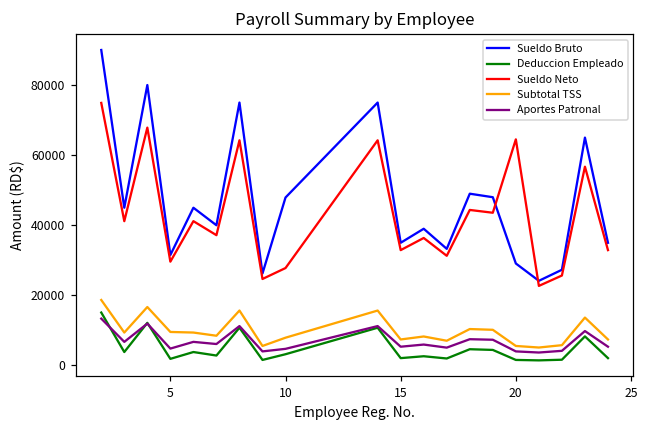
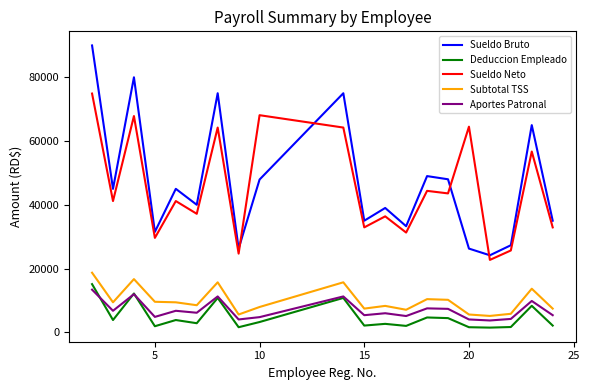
  {
    "Sueldo Bruto": {
      "5": 32000,
      "10": 48000,
      "15": 35000,
-     "20": 29000
+     "20": 26000
    },
    "Deduccion Empleado": {
      "5": 2000,
      "10": 3000,
      "15": 2000,
      "20": 2000
    },
    "Sueldo Neto": {
      "5": 30000,
-     "10": 28000,
+     "10": 68000,
      "15": 33000,
      "20": 65000
    },
    "Subtotal TSS": {
      "5": 10000,
      "10": 8000,
      "15": 7000,
      "20": 6000
    },
    "Aportes Patronal": {
      "5": 5000,
      "10": 5000,
      "15": 5000,
      "20": 4000
    }
  }
